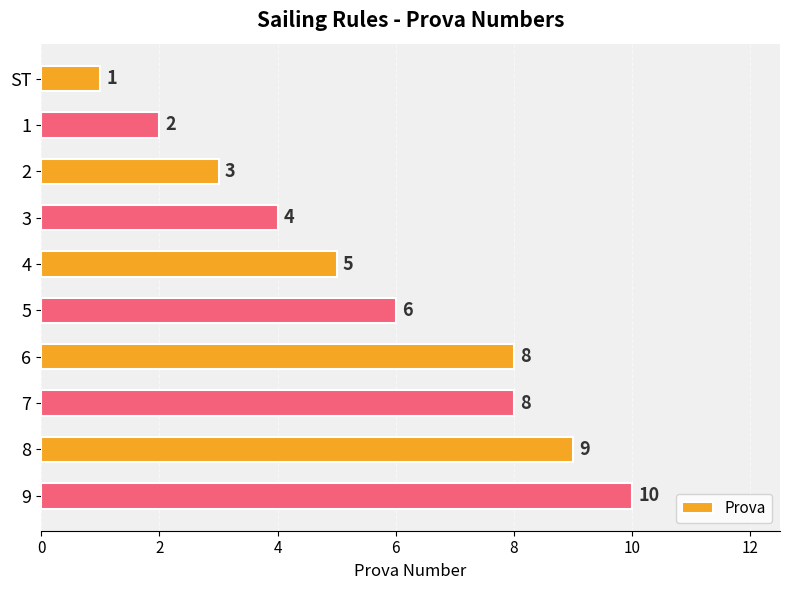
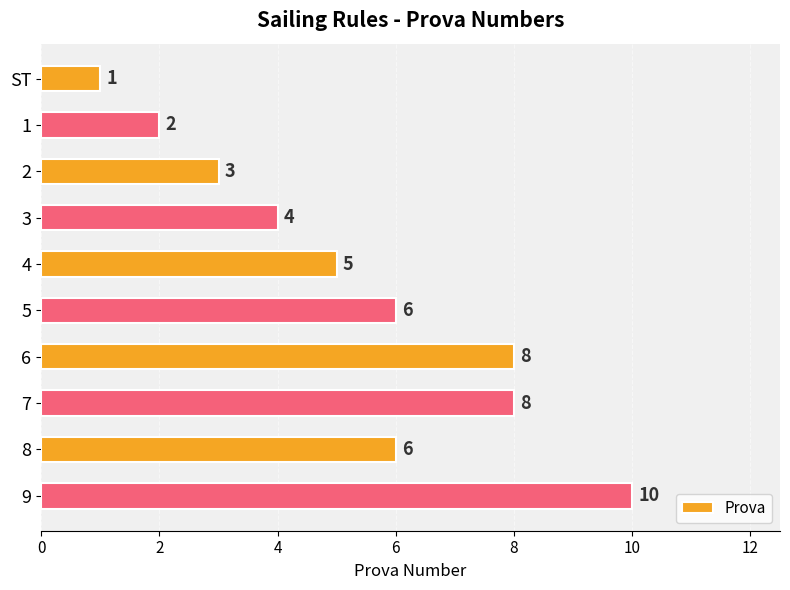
  {
    "ST": 1,
    "1": 2,
    "2": 3,
    "3": 4,
    "4": 5,
    "5": 6,
    "6": 8,
    "7": 8,
-   "8": 9,
+   "8": 6,
    "9": 10
  }
